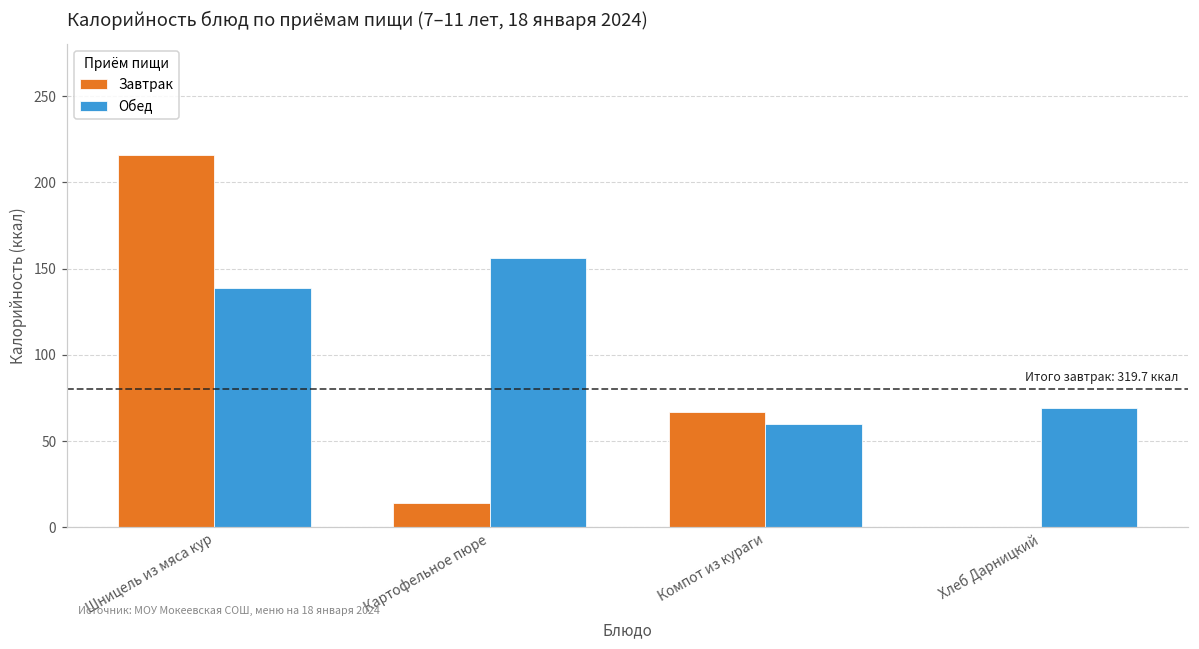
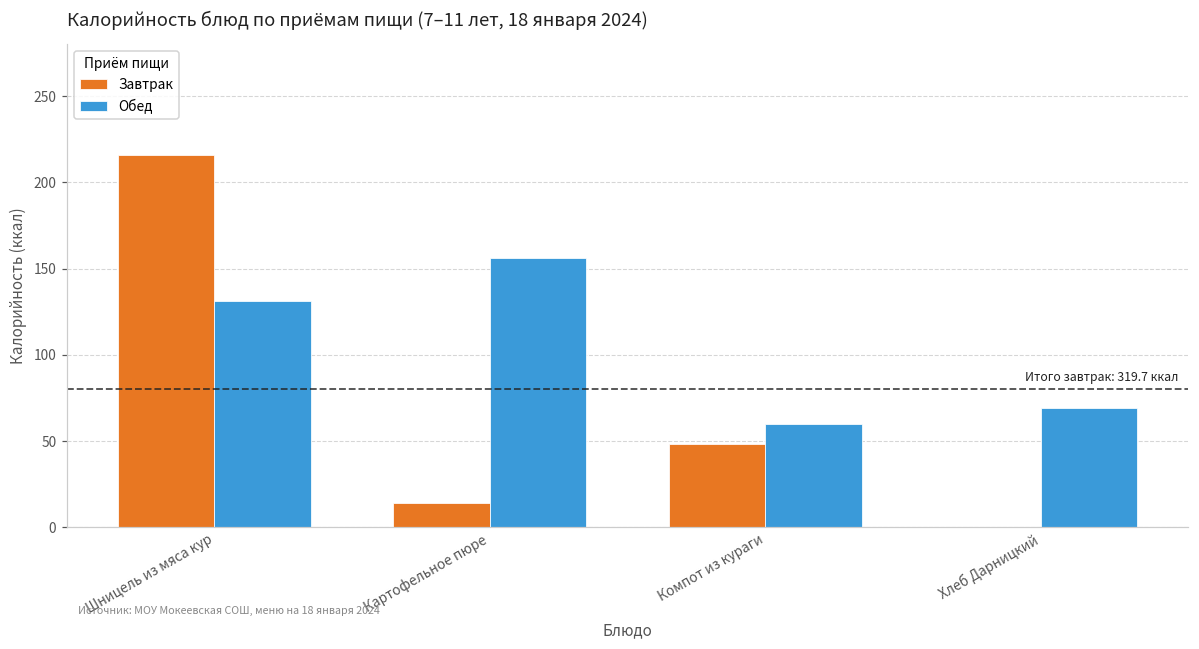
  {
    "Завтрак": {
      "Шницель из мяса кур": 216,
      "Картофельное пюре": 14,
-     "Компот из кураги": 67,
+     "Компот из кураги": 48,
      "Хлеб Дарницкий": 0
    },
    "Обед": {
-     "Шницель из мяса кур": 139,
+     "Шницель из мяса кур": 131,
      "Картофельное пюре": 156,
      "Компот из кураги": 60
    }
  }
